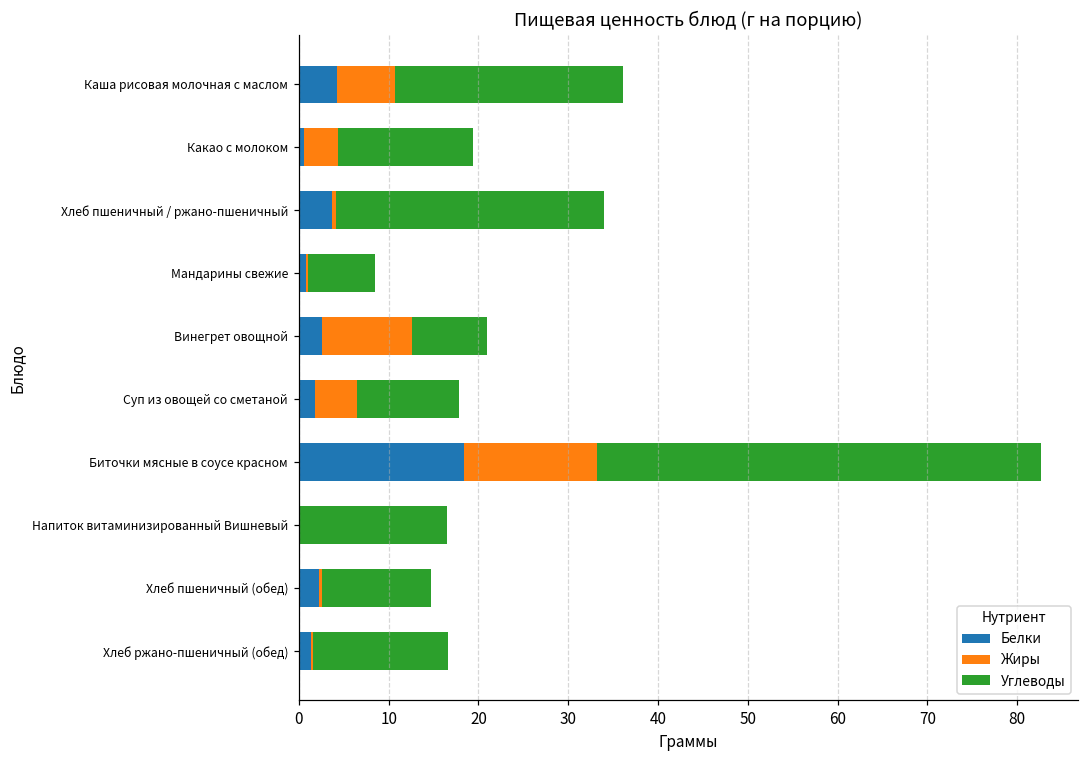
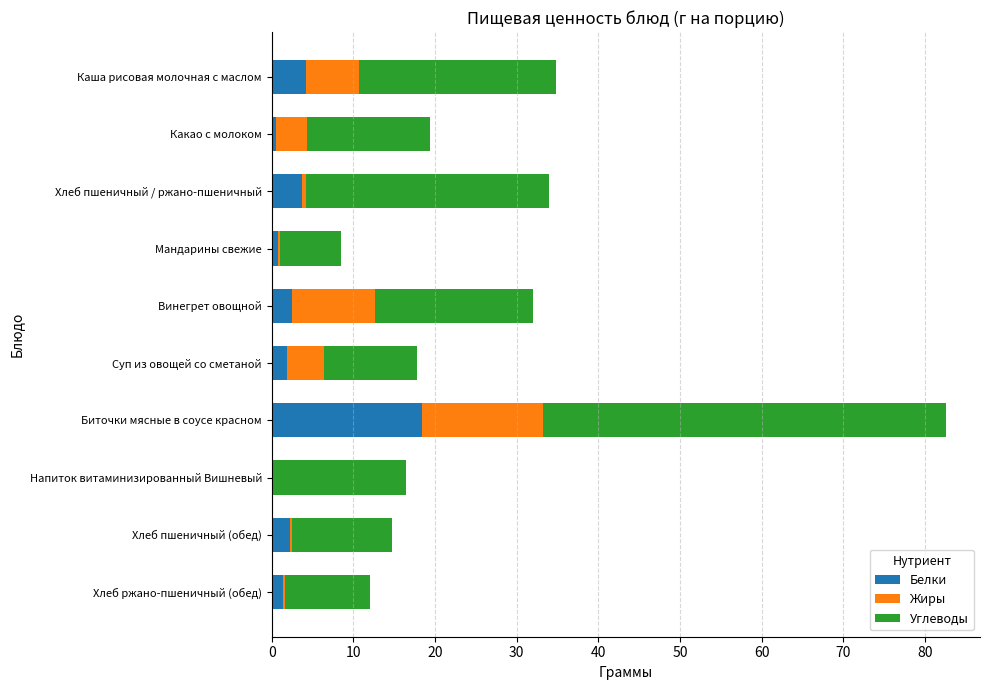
  {
    "Белки": {
      "Каша рисовая молочная с маслом": 4,
      "Какао с молоком": 1,
      "Хлеб пшеничный / ржано-пшеничный": 4,
      "Мандарины свежие": 1,
      "Винегрет овощной": 3,
      "Суп из овощей со сметаной": 2,
      "Биточки мясные в соусе красном": 18,
      "Напиток витаминизированный Вишневый": 0,
      "Хлеб пшеничный (обед)": 2,
      "Хлеб ржано-пшеничный (обед)": 1
    },
    "Жиры": {
      "Каша рисовая молочная с маслом": 6,
      "Какао с молоком": 4,
      "Хлеб пшеничный / ржано-пшеничный": 0,
      "Винегрет овощной": 10,
      "Суп из овощей со сметаной": 5,
      "Биточки мясные в соусе красном": 15,
      "Напиток витаминизированный Вишневый": 0
    },
    "Углеводы": {
-     "Каша рисовая молочная с маслом": 25,
+     "Каша рисовая молочная с маслом": 24,
      "Какао с молоком": 15,
      "Хлеб пшеничный / ржано-пшеничный": 30,
      "Мандарины свежие": 8,
-     "Винегрет овощной": 8,
+     "Винегрет овощной": 19,
      "Суп из овощей со сметаной": 11,
      "Биточки мясные в соусе красном": 49,
      "Напиток витаминизированный Вишневый": 16,
      "Хлеб пшеничный (обед)": 12,
-     "Хлеб ржано-пшеничный (обед)": 15
+     "Хлеб ржано-пшеничный (обед)": 10
    }
  }
